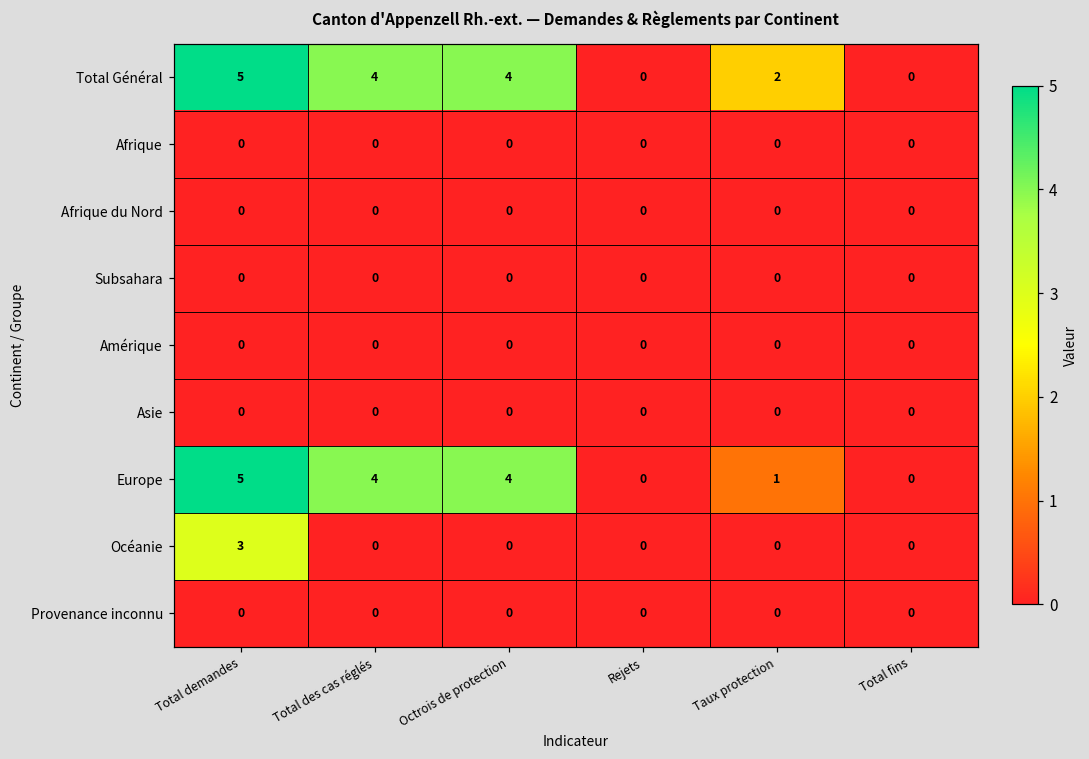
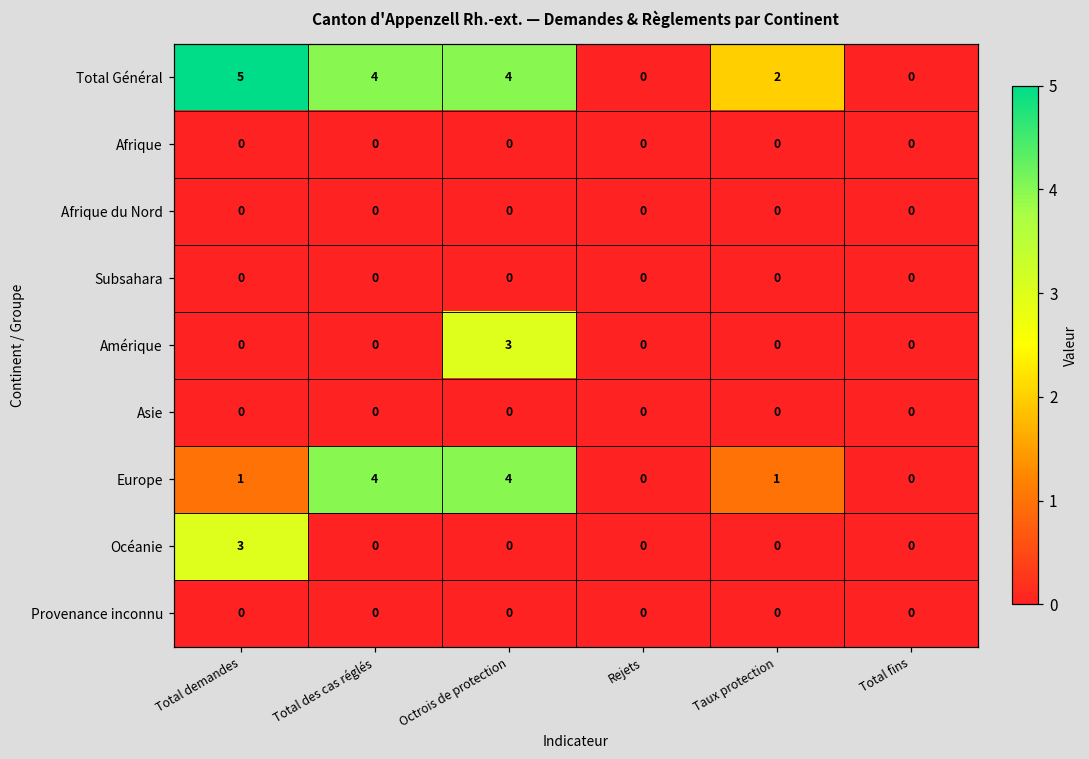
  {
    "Total Général": {
      "Total demandes": 5,
      "Total des cas réglés": 4,
      "Octrois de protection": 4,
      "Rejets": 0,
      "Taux protection": 2,
      "Total fins": 0
    },
    "Afrique": {
      "Total demandes": 0,
      "Total des cas réglés": 0,
      "Octrois de protection": 0,
      "Rejets": 0,
      "Taux protection": 0,
      "Total fins": 0
    },
    "Afrique du Nord": {
      "Total demandes": 0,
      "Total des cas réglés": 0,
      "Octrois de protection": 0,
      "Rejets": 0,
      "Taux protection": 0,
      "Total fins": 0
    },
    "Subsahara": {
      "Total demandes": 0,
      "Total des cas réglés": 0,
      "Octrois de protection": 0,
      "Rejets": 0,
      "Taux protection": 0,
      "Total fins": 0
    },
    "Amérique": {
      "Total demandes": 0,
      "Total des cas réglés": 0,
-     "Octrois de protection": 0,
+     "Octrois de protection": 3,
      "Rejets": 0,
      "Taux protection": 0,
      "Total fins": 0
    },
    "Asie": {
      "Total demandes": 0,
      "Total des cas réglés": 0,
      "Octrois de protection": 0,
      "Rejets": 0,
      "Taux protection": 0,
      "Total fins": 0
    },
    "Europe": {
-     "Total demandes": 5,
+     "Total demandes": 1,
      "Total des cas réglés": 4,
      "Octrois de protection": 4,
      "Rejets": 0,
      "Taux protection": 1,
      "Total fins": 0
    },
    "Océanie": {
      "Total demandes": 3,
      "Total des cas réglés": 0,
      "Octrois de protection": 0,
      "Rejets": 0,
      "Taux protection": 0,
      "Total fins": 0
    },
    "Provenance inconnu": {
      "Total demandes": 0,
      "Total des cas réglés": 0,
      "Octrois de protection": 0,
      "Rejets": 0,
      "Taux protection": 0,
      "Total fins": 0
    }
  }
